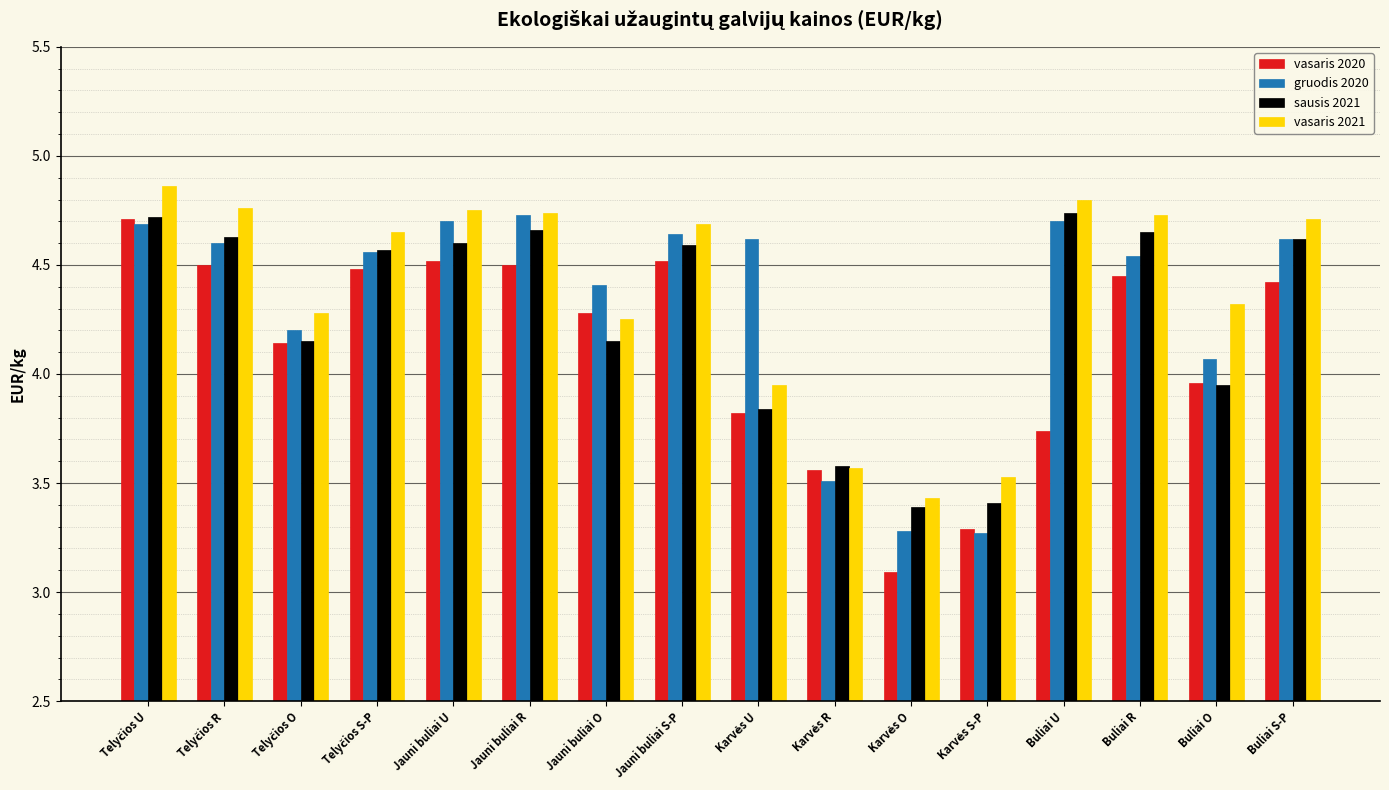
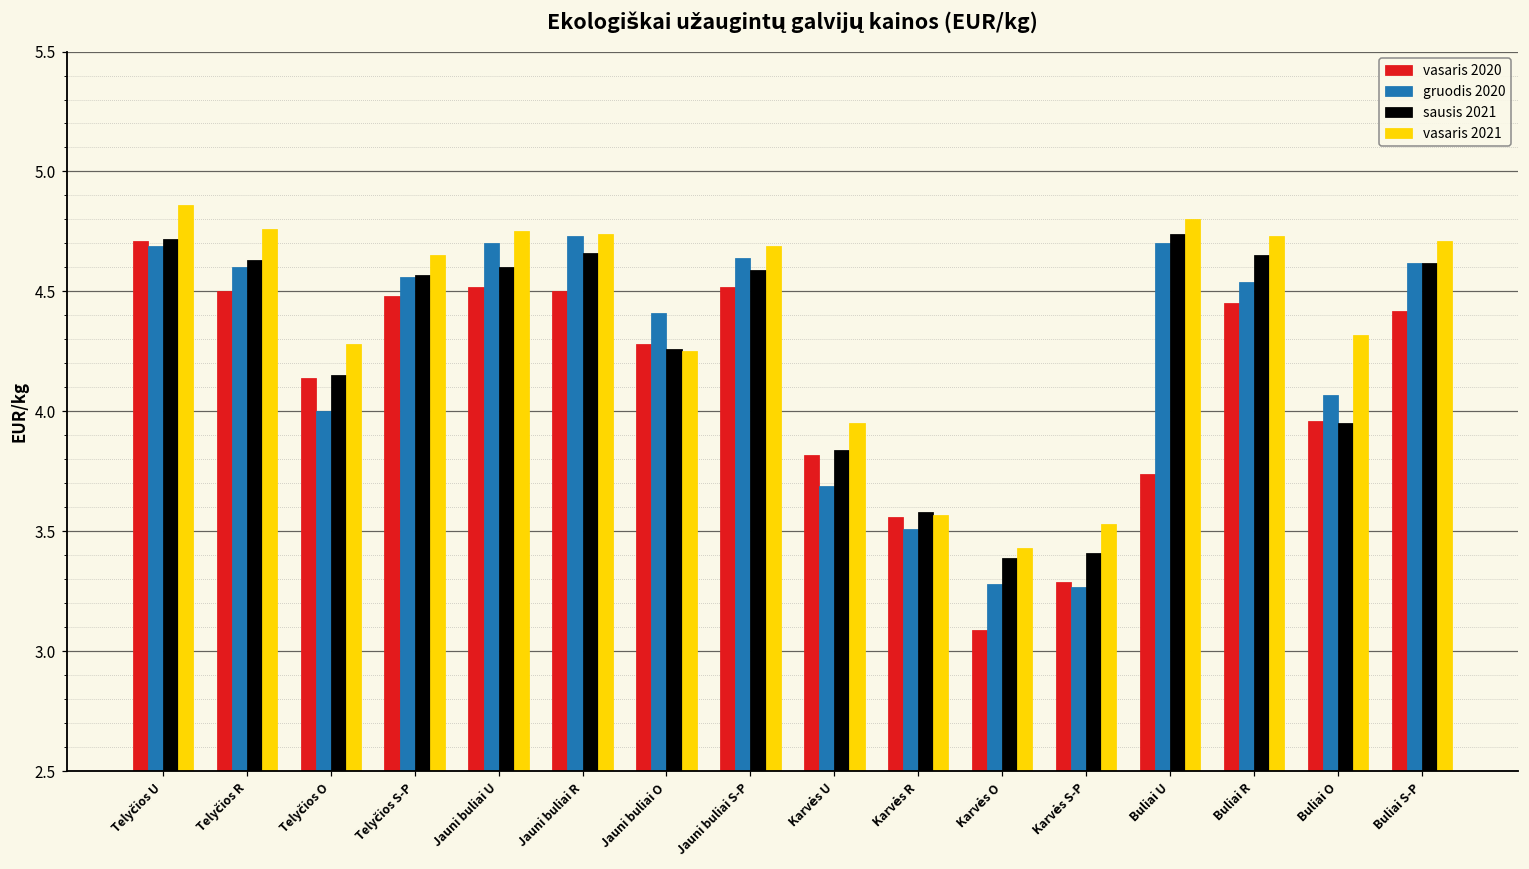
  {
    "vasaris 2020": {
      "Telyčios U": 4.71,
      "Telyčios R": 4.50,
      "Telyčios O": 4.14,
      "Telyčios S-P": 4.48,
      "Jauni buliai U": 4.52,
      "Jauni buliai R": 4.50,
      "Jauni buliai O": 4.28,
      "Jauni buliai S-P": 4.52,
      "Karvės U": 3.82,
      "Karvės R": 3.56,
      "Karvės O": 3.09,
      "Karvės S-P": 3.29,
      "Buliai U": 3.74,
      "Buliai R": 4.45,
      "Buliai O": 3.96,
      "Buliai S-P": 4.42
    },
    "gruodis 2020": {
      "Telyčios U": 4.69,
      "Telyčios R": 4.60,
-     "Telyčios O": 4.2,
+     "Telyčios O": 4.0,
      "Telyčios S-P": 4.56,
      "Jauni buliai U": 4.70,
      "Jauni buliai R": 4.73,
      "Jauni buliai O": 4.41,
      "Jauni buliai S-P": 4.64,
-     "Karvės U": 4.62,
+     "Karvės U": 3.69,
      "Karvės R": 3.51,
      "Karvės O": 3.28,
      "Karvės S-P": 3.27,
      "Buliai U": 4.70,
      "Buliai R": 4.54,
      "Buliai O": 4.07,
      "Buliai S-P": 4.62
    },
    "sausis 2021": {
      "Telyčios U": 4.72,
      "Telyčios R": 4.63,
      "Telyčios O": 4.15,
      "Telyčios S-P": 4.57,
      "Jauni buliai U": 4.60,
      "Jauni buliai R": 4.66,
-     "Jauni buliai O": 4.15,
+     "Jauni buliai O": 4.26,
      "Jauni buliai S-P": 4.59,
      "Karvės U": 3.84,
      "Karvės R": 3.58,
      "Karvės O": 3.39,
      "Karvės S-P": 3.41,
      "Buliai U": 4.74,
      "Buliai R": 4.65,
      "Buliai O": 3.95,
      "Buliai S-P": 4.62
    },
    "vasaris 2021": {
      "Telyčios U": 4.86,
      "Telyčios R": 4.76,
      "Telyčios O": 4.28,
      "Telyčios S-P": 4.65,
      "Jauni buliai U": 4.75,
      "Jauni buliai R": 4.74,
      "Jauni buliai O": 4.25,
      "Jauni buliai S-P": 4.69,
      "Karvės U": 3.95,
      "Karvės R": 3.57,
      "Karvės O": 3.43,
      "Karvės S-P": 3.53,
      "Buliai U": 4.80,
      "Buliai R": 4.73,
      "Buliai O": 4.32,
      "Buliai S-P": 4.71
    }
  }
